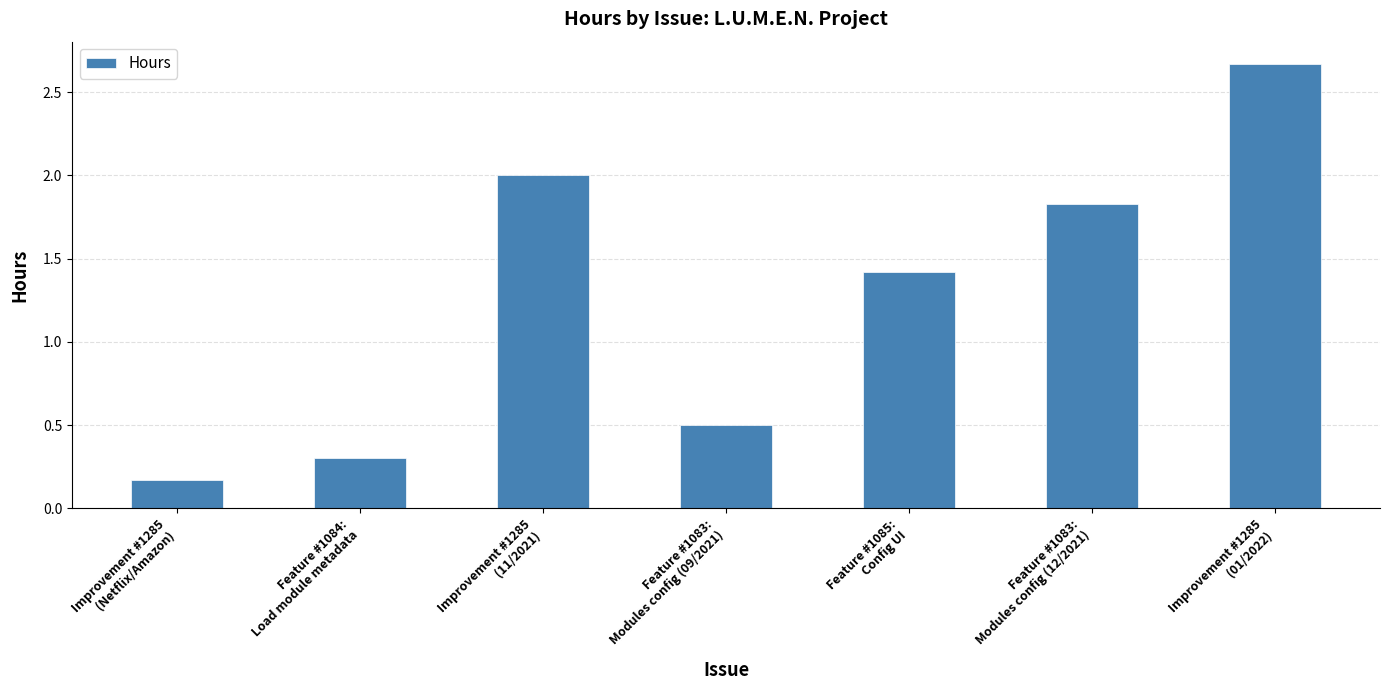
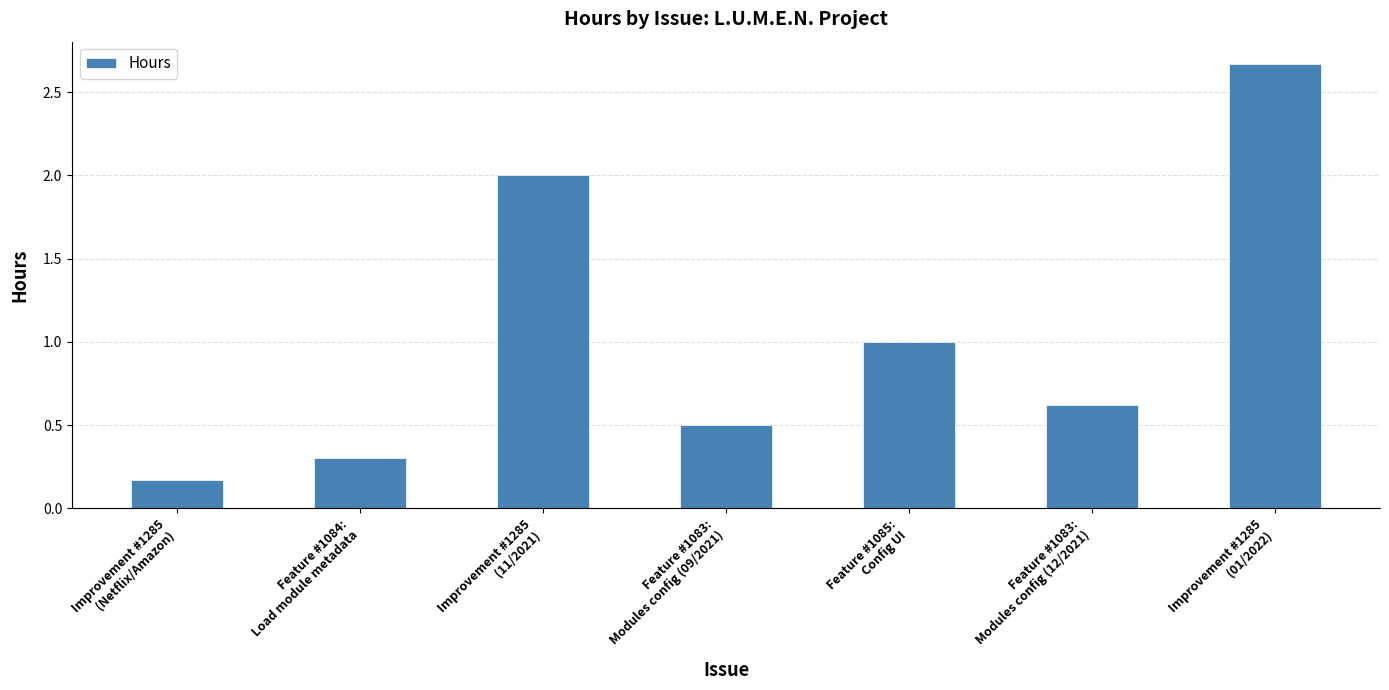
  {
    "Improvement #1285 (Netflix/Amazon)": 0.17,
    "Feature #1084: Load module metadata": 0.30,
    "Improvement #1285 (11/2021)": 2.00,
    "Feature #1083: Modules config (09/2021)": 0.50,
-   "Feature #1085: Config UI": 1.42,
-   "Feature #1083: Modules config (12/2021)": 1.83,
+   "Feature #1085: Config UI": 1.00,
+   "Feature #1083: Modules config (12/2021)": 0.62,
    "Improvement #1285 (01/2022)": 2.67
  }
